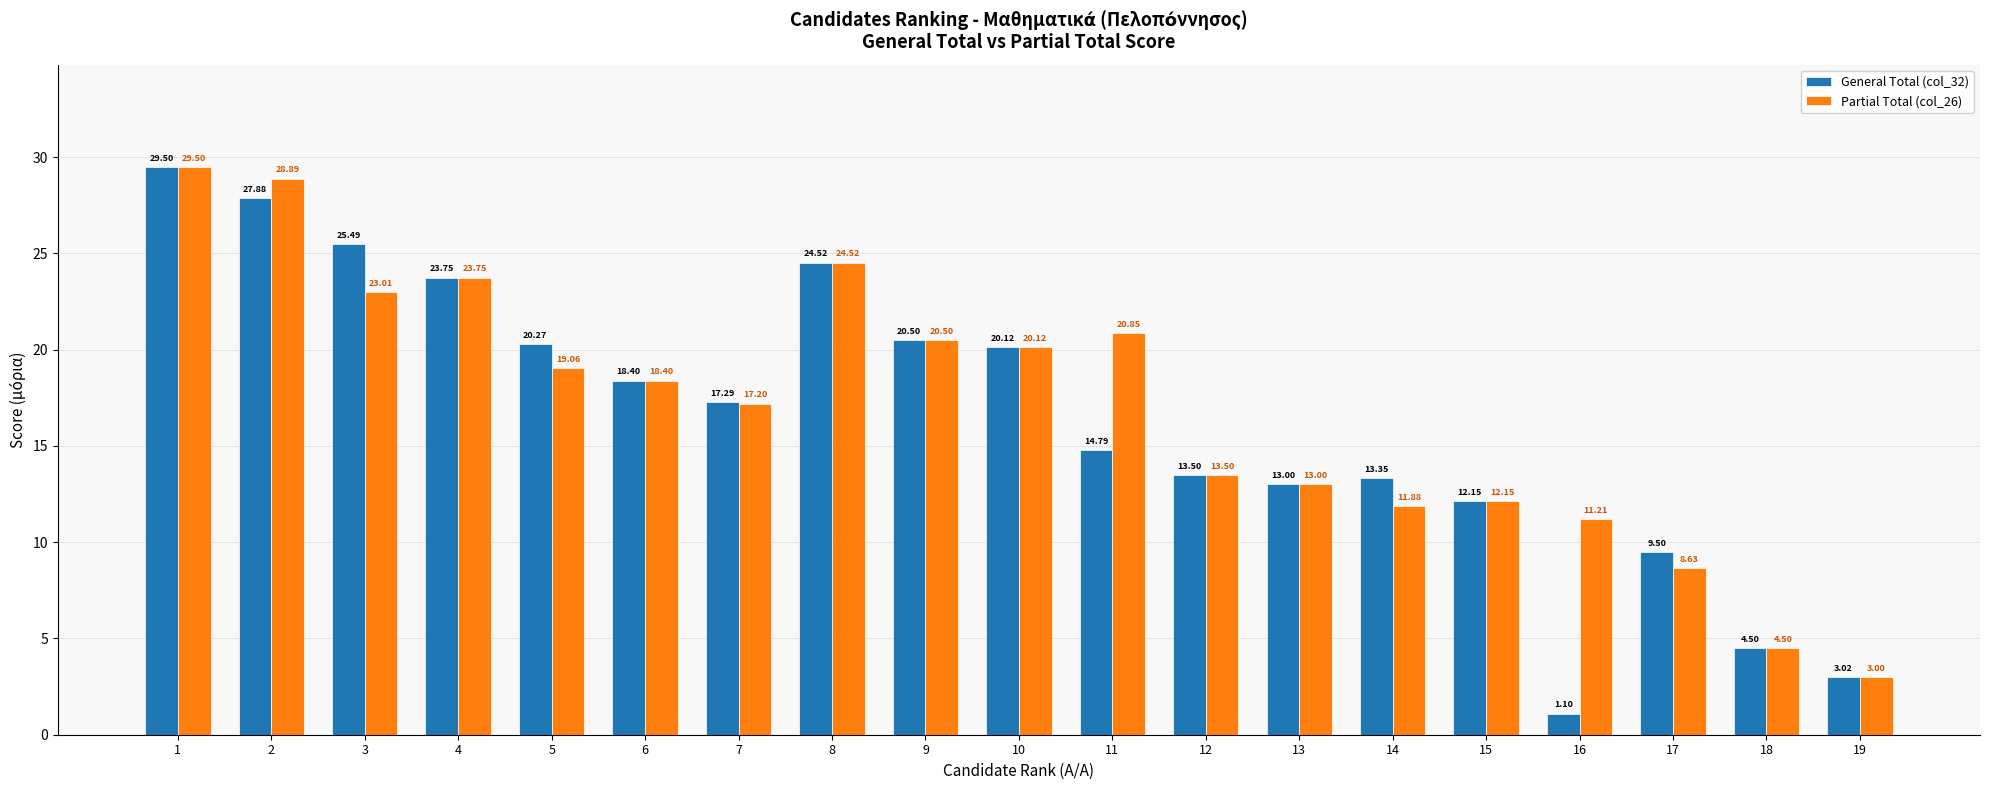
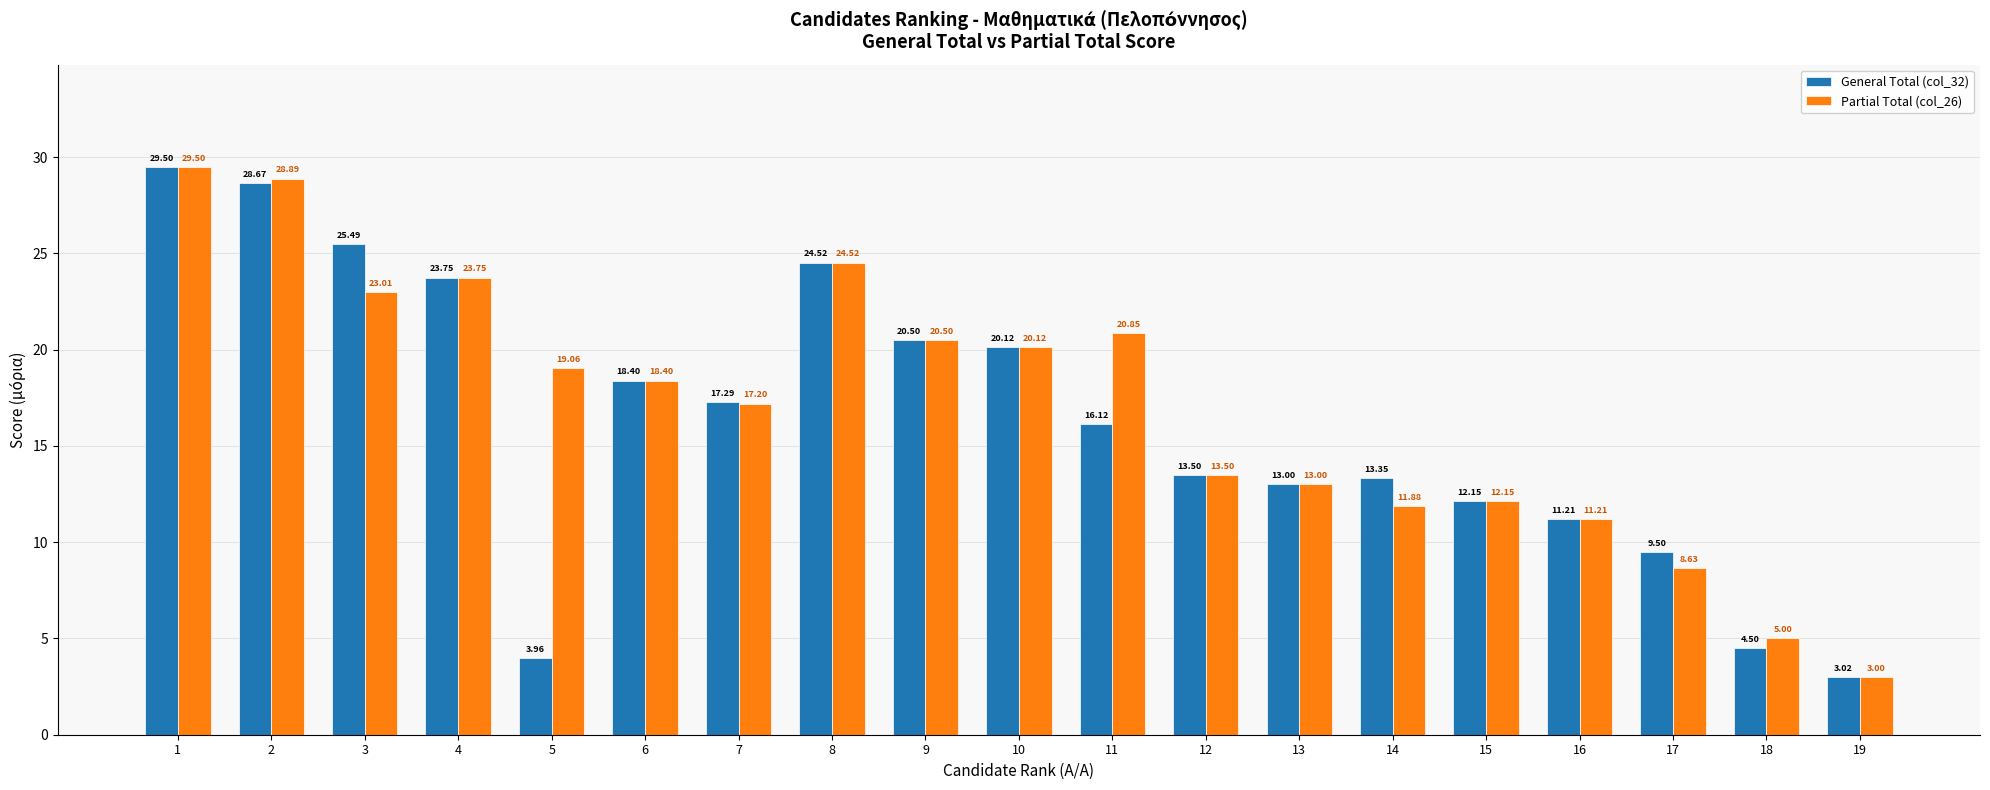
  {
    "General Total (col_32)": {
      "1": 29.50,
-     "2": 27.88,
+     "2": 28.67,
      "3": 25.49,
      "4": 23.75,
-     "5": 20.27,
+     "5": 3.96,
      "6": 18.40,
      "7": 17.29,
      "8": 24.52,
      "9": 20.50,
      "10": 20.12,
-     "11": 14.79,
+     "11": 16.12,
      "12": 13.50,
      "13": 13.00,
      "14": 13.35,
      "15": 12.15,
-     "16": 1.10,
+     "16": 11.21,
      "17": 9.50,
      "18": 4.50,
      "19": 3.02
    },
    "Partial Total (col_26)": {
      "1": 29.50,
      "2": 28.89,
      "3": 23.01,
      "4": 23.75,
      "5": 19.06,
      "6": 18.40,
      "7": 17.20,
      "8": 24.52,
      "9": 20.50,
      "10": 20.12,
      "11": 20.85,
      "12": 13.50,
      "13": 13.00,
      "14": 11.88,
      "15": 12.15,
      "16": 11.21,
      "17": 8.63,
-     "18": 4.50,
+     "18": 5.00,
      "19": 3.00
    }
  }
